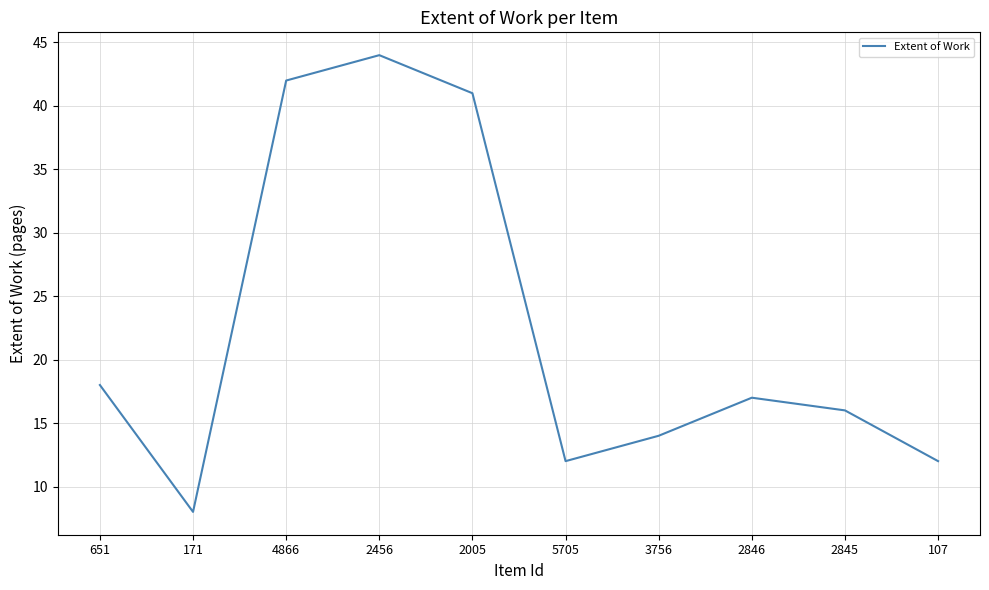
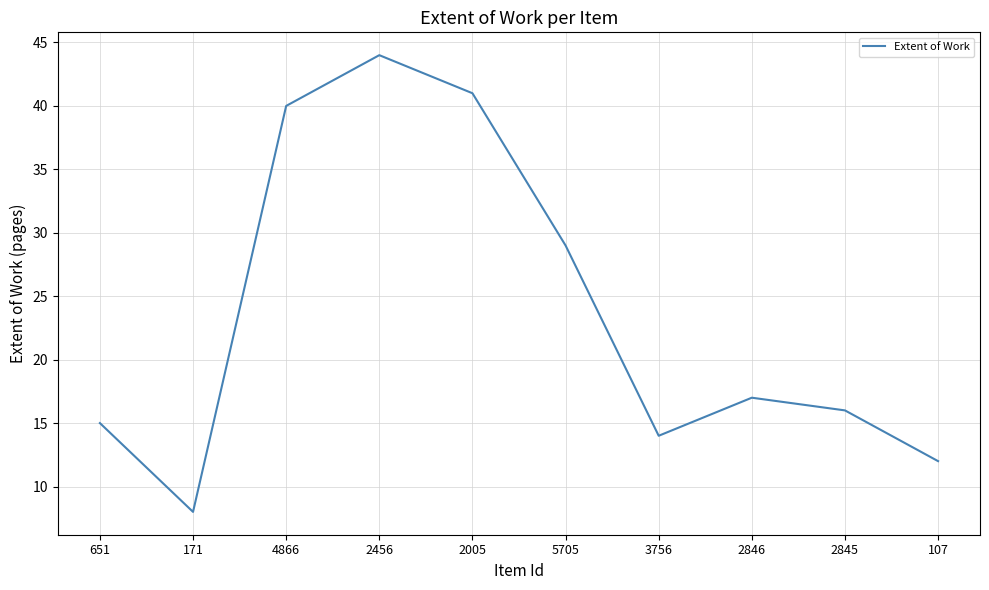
  {
-   "651": 18,
+   "651": 15,
    "171": 8,
-   "4866": 42,
+   "4866": 40,
    "2456": 44,
    "2005": 41,
-   "5705": 12,
+   "5705": 29,
    "3756": 14,
    "2846": 17,
    "2845": 16,
    "107": 12
  }
